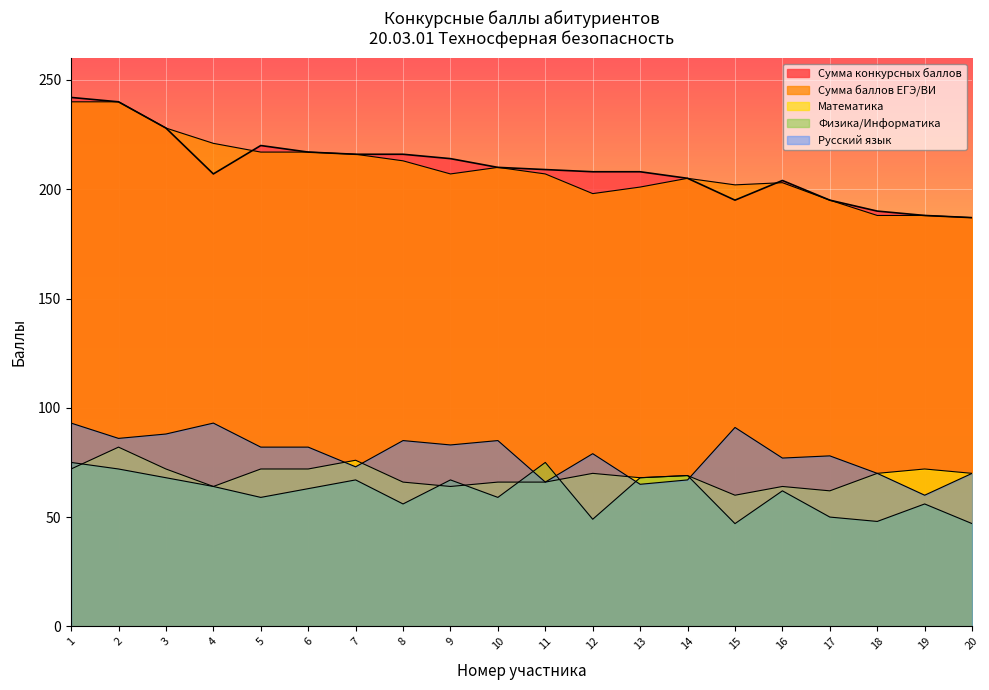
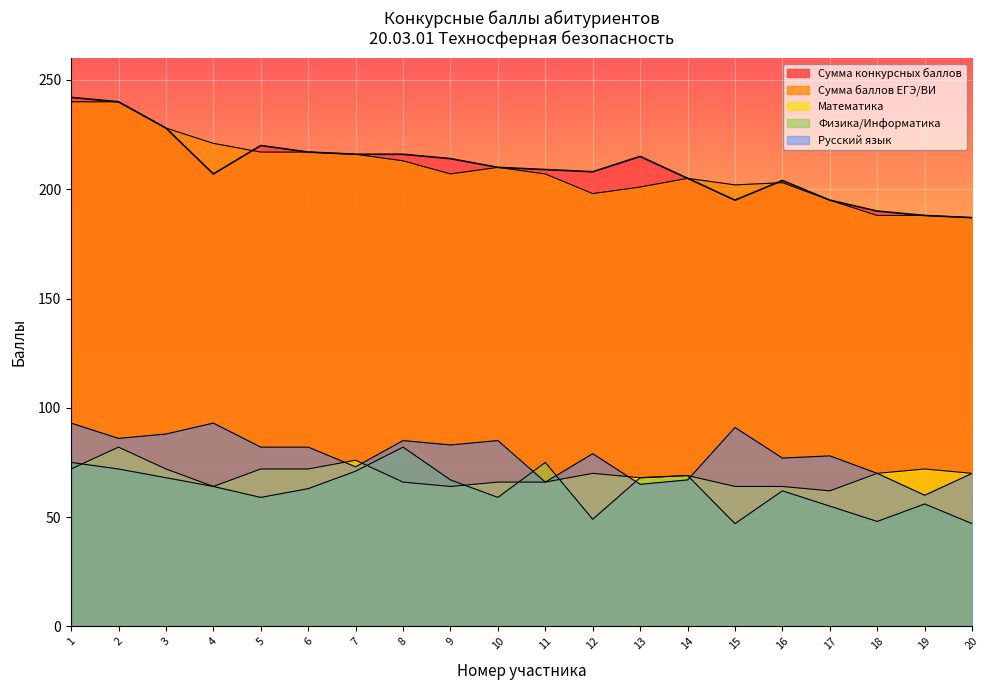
  {
    "Сумма конкурсных баллов": {
      "1": 242,
      "4": 207,
      "5": 220,
      "8": 216,
      "9": 214,
      "11": 209,
      "12": 208,
-     "13": 208,
+     "13": 215,
      "15": 195,
      "18": 190
    },
    "Сумма баллов ЕГЭ/ВИ": {
      "1": 240,
      "4": 221,
      "5": 217,
      "8": 213,
      "9": 207,
      "11": 207,
      "12": 198,
      "13": 201,
      "15": 202,
      "18": 188
    },
    "Математика": {
      "1": 72,
      "2": 82,
      "3": 72,
      "5": 72,
      "6": 72,
      "7": 76,
      "8": 66,
      "9": 64,
      "10": 66,
      "12": 70,
-     "15": 60,
+     "15": 64,
      "16": 64,
      "17": 62,
      "19": 72
    },
    "Физика/Информатика": {
      "1": 75,
      "2": 72,
      "3": 68,
      "5": 59,
      "6": 63,
-     "7": 67,
-     "8": 56,
+     "7": 71,
+     "8": 82,
      "9": 67,
      "10": 59,
      "11": 75,
      "12": 49,
      "15": 47,
      "16": 62,
-     "17": 50,
+     "17": 55,
      "18": 48,
      "19": 56,
      "20": 47
    },
    "Русский язык": {
      "1": 93,
      "2": 86,
      "3": 88,
      "4": 93,
      "5": 82,
      "6": 82,
      "7": 73,
      "8": 85,
      "9": 83,
      "10": 85,
      "12": 79,
      "13": 65,
      "14": 67,
      "15": 91,
      "16": 77,
      "17": 78,
      "19": 60
    }
  }
